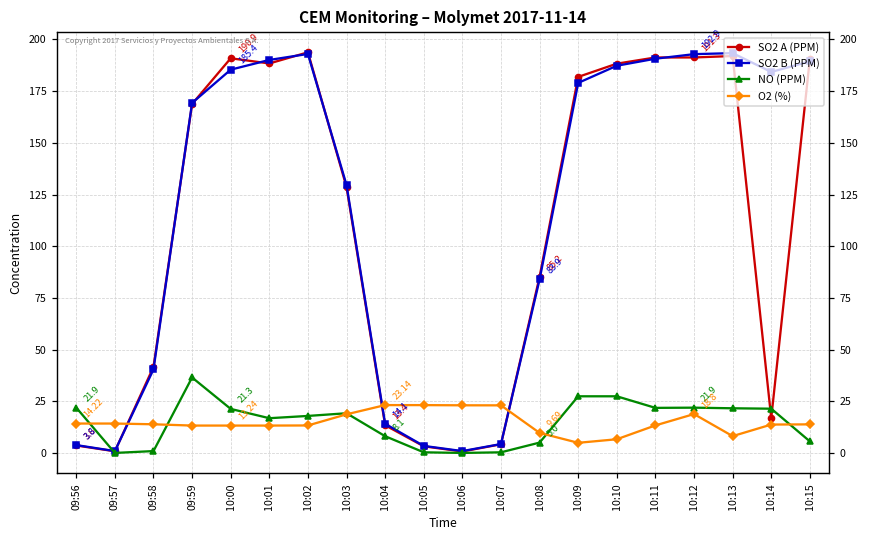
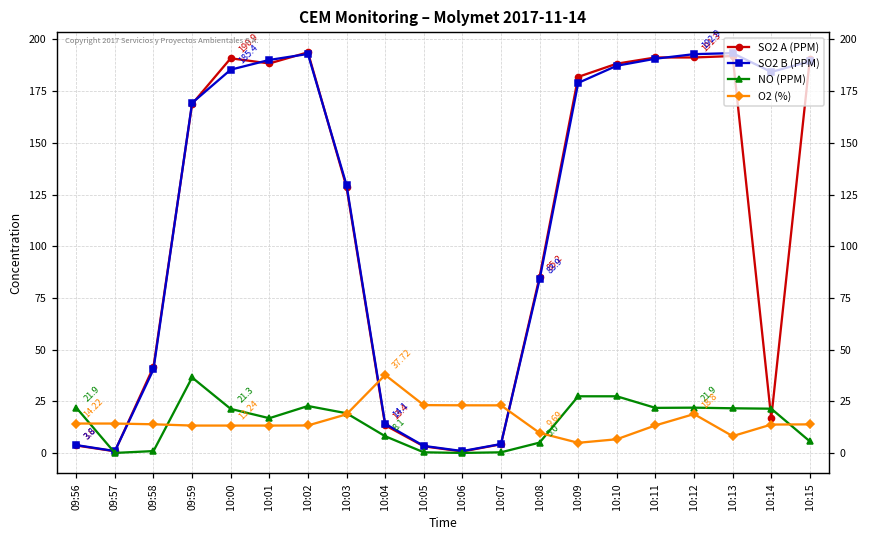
  {
    "SO2 A (PPM)": {
      "10:01": 188,
      "10:09": 182,
      "10:14": 17
    },
    "SO2 B (PPM)": {
      "10:01": 190,
      "10:09": 179
    },
    "NO (PPM)": {
      "09:58": 1,
      "09:59": 37,
      "10:01": 17,
-     "10:02": 18,
+     "10:02": 23,
      "10:05": 0,
      "10:07": 0,
      "10:09": 27,
      "10:10": 27,
      "10:11": 22,
      "10:13": 22,
      "10:14": 21,
      "10:15": 6
    },
    "O2 (%)": {
-     "10:04": 23.14
+     "10:04": 37.72
    }
  }
